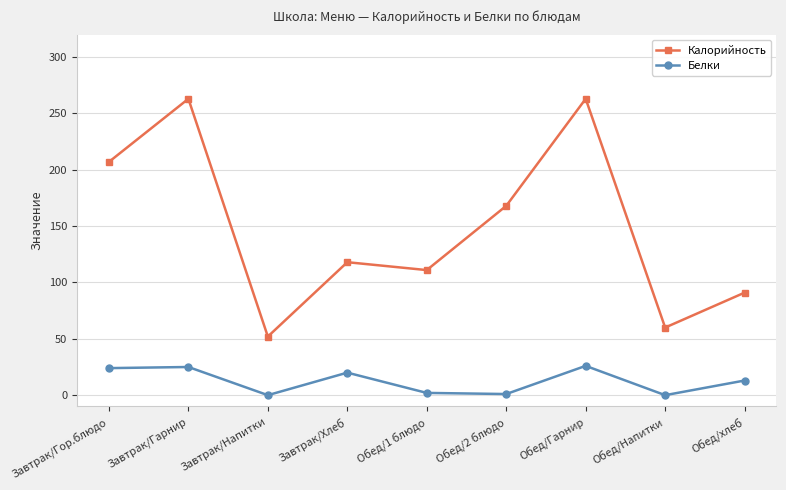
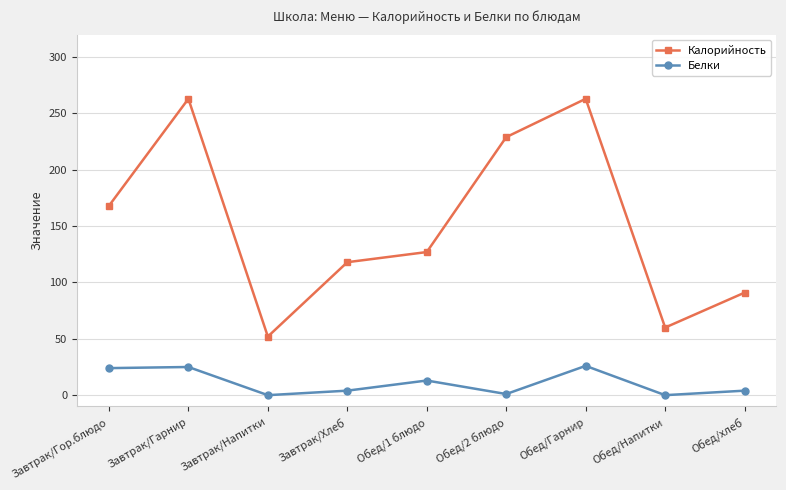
  {
    "Калорийность": {
-     "Завтрак/Гор.блюдо": 207,
+     "Завтрак/Гор.блюдо": 168,
      "Завтрак/Гарнир": 263,
      "Завтрак/Напитки": 52,
      "Завтрак/Хлеб": 118,
-     "Обед/1 блюдо": 111,
-     "Обед/2 блюдо": 168,
+     "Обед/1 блюдо": 127,
+     "Обед/2 блюдо": 229,
      "Обед/Гарнир": 263,
      "Обед/Напитки": 60,
      "Обед/хлеб": 91
    },
    "Белки": {
      "Завтрак/Гор.блюдо": 24,
      "Завтрак/Гарнир": 25,
      "Завтрак/Напитки": 0,
-     "Завтрак/Хлеб": 20,
-     "Обед/1 блюдо": 2,
+     "Завтрак/Хлеб": 4,
+     "Обед/1 блюдо": 13,
      "Обед/2 блюдо": 1,
      "Обед/Гарнир": 26,
      "Обед/Напитки": 0,
-     "Обед/хлеб": 13
+     "Обед/хлеб": 4
    }
  }
